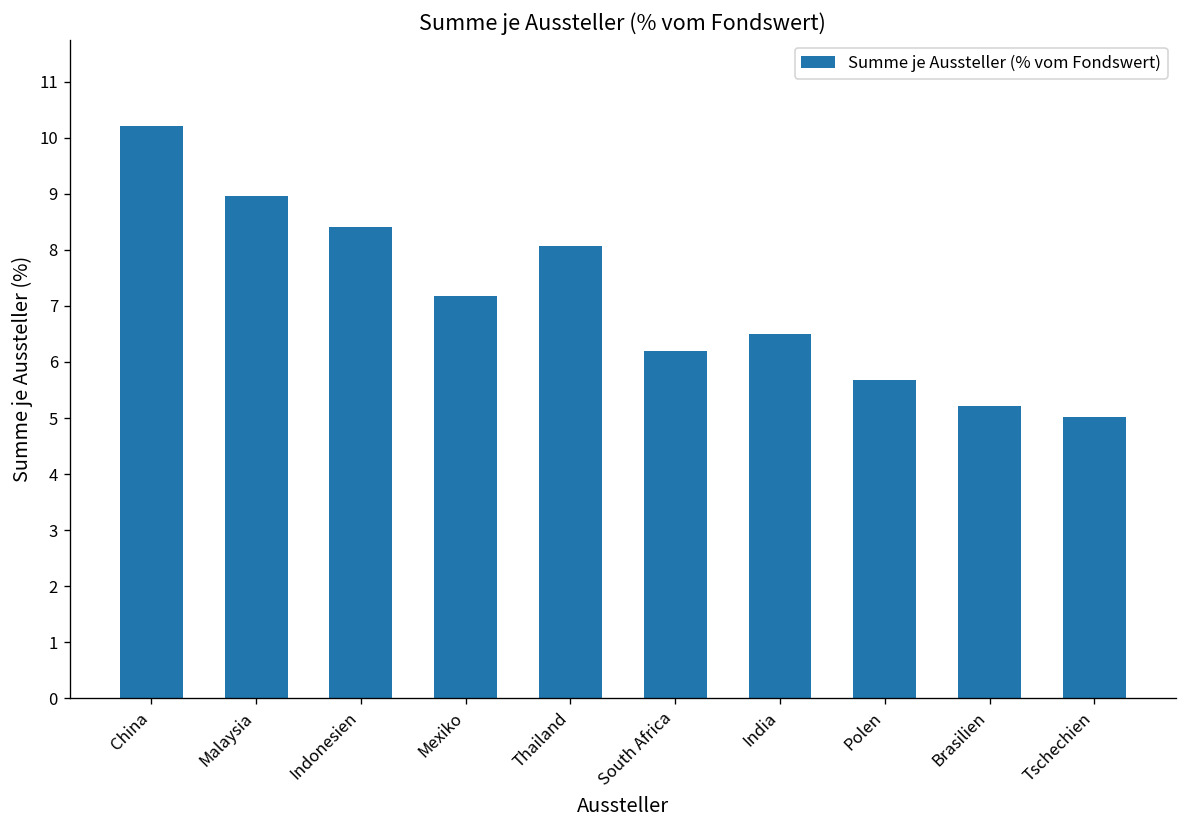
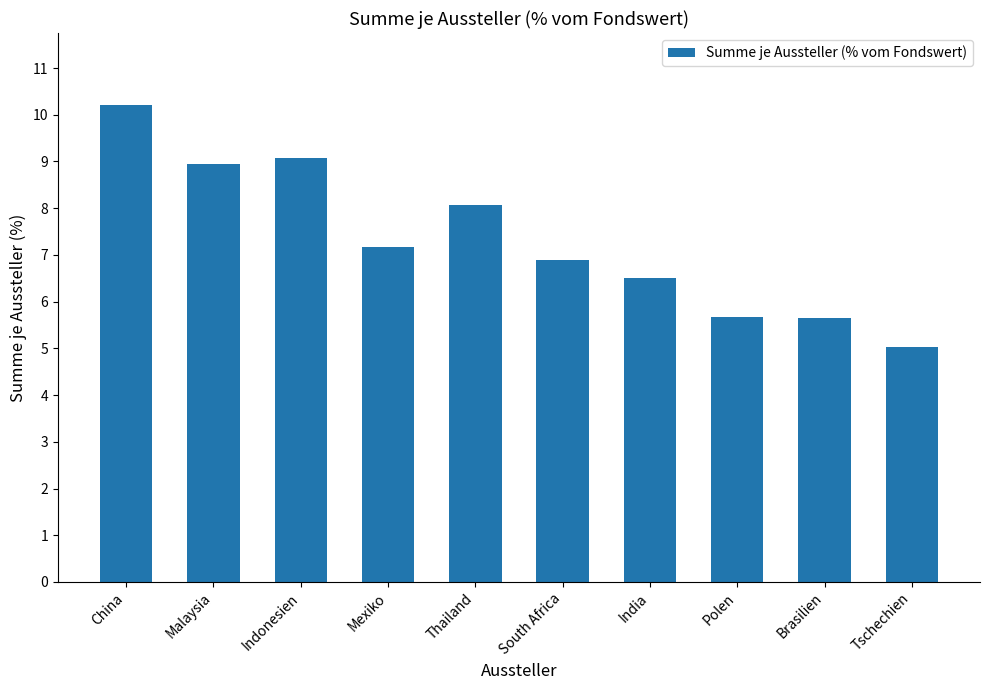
  {
    "China": 10.2,
    "Malaysia": 9.0,
-   "Indonesien": 8.4,
+   "Indonesien": 9.1,
    "Mexiko": 7.2,
    "Thailand": 8.1,
-   "South Africa": 6.2,
+   "South Africa": 6.9,
    "India": 6.5,
    "Polen": 5.7,
-   "Brasilien": 5.2,
+   "Brasilien": 5.6,
    "Tschechien": 5.0
  }
